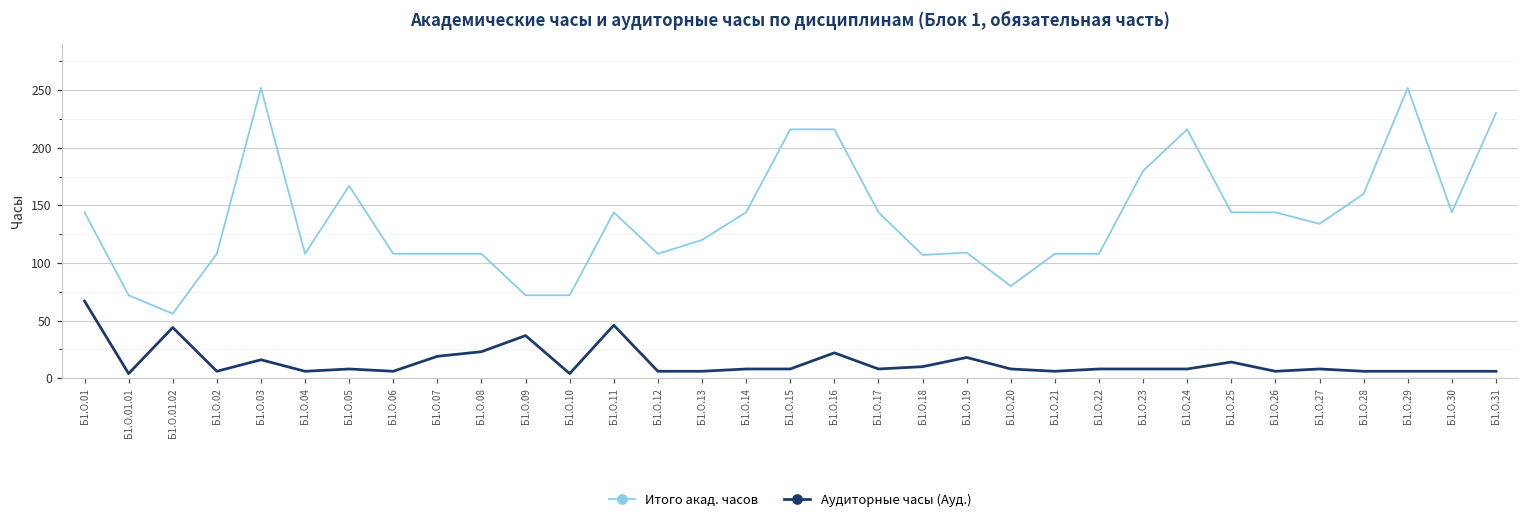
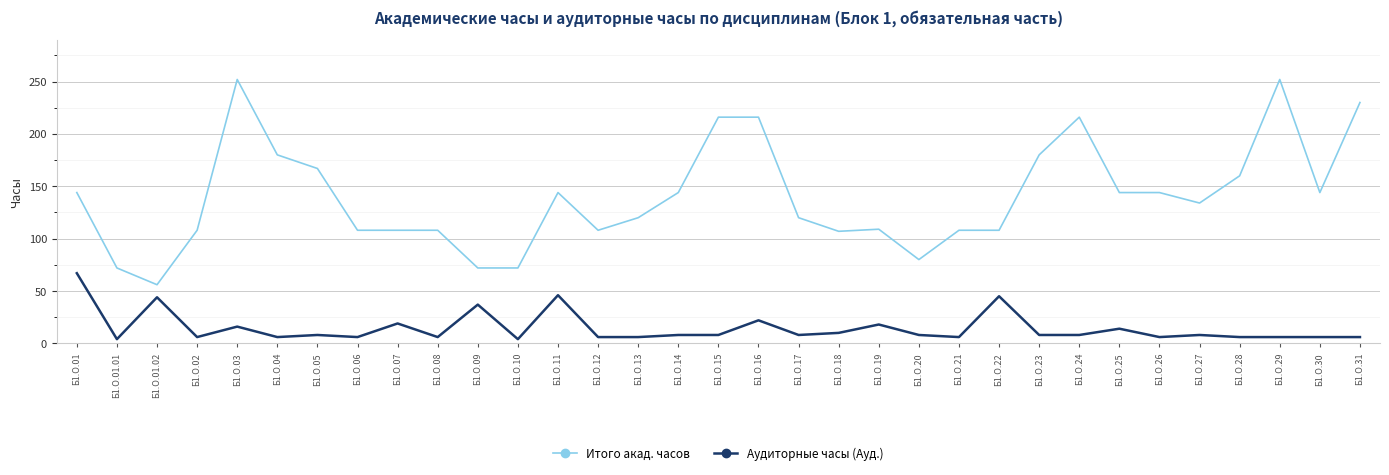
  {
    "Итого акад. часов": {
      "Б1.О.01": 144,
      "Б1.О.01.01": 72,
      "Б1.О.01.02": 56,
      "Б1.О.02": 108,
      "Б1.О.03": 252,
-     "Б1.О.04": 108,
+     "Б1.О.04": 180,
      "Б1.О.05": 167,
      "Б1.О.06": 108,
      "Б1.О.07": 108,
      "Б1.О.08": 108,
      "Б1.О.09": 72,
      "Б1.О.10": 72,
      "Б1.О.11": 144,
      "Б1.О.12": 108,
      "Б1.О.13": 120,
      "Б1.О.14": 144,
      "Б1.О.15": 216,
      "Б1.О.16": 216,
-     "Б1.О.17": 144,
+     "Б1.О.17": 120,
      "Б1.О.18": 107,
      "Б1.О.19": 109,
      "Б1.О.20": 80,
      "Б1.О.21": 108,
      "Б1.О.22": 108,
      "Б1.О.23": 180,
      "Б1.О.24": 216,
      "Б1.О.25": 144,
      "Б1.О.26": 144,
      "Б1.О.27": 134,
      "Б1.О.28": 160,
      "Б1.О.29": 252,
      "Б1.О.30": 144,
      "Б1.О.31": 230
    },
    "Аудиторные часы (Ауд.)": {
      "Б1.О.01": 67,
      "Б1.О.01.01": 4,
      "Б1.О.01.02": 44,
      "Б1.О.02": 6,
      "Б1.О.03": 16,
      "Б1.О.04": 6,
      "Б1.О.05": 8,
      "Б1.О.06": 6,
      "Б1.О.07": 19,
-     "Б1.О.08": 23,
+     "Б1.О.08": 6,
      "Б1.О.09": 37,
      "Б1.О.10": 4,
      "Б1.О.11": 46,
      "Б1.О.12": 6,
      "Б1.О.13": 6,
      "Б1.О.14": 8,
      "Б1.О.15": 8,
      "Б1.О.16": 22,
      "Б1.О.17": 8,
      "Б1.О.18": 10,
      "Б1.О.19": 18,
      "Б1.О.20": 8,
      "Б1.О.21": 6,
-     "Б1.О.22": 8,
+     "Б1.О.22": 45,
      "Б1.О.23": 8,
      "Б1.О.24": 8,
      "Б1.О.25": 14,
      "Б1.О.26": 6,
      "Б1.О.27": 8,
      "Б1.О.28": 6,
      "Б1.О.29": 6,
      "Б1.О.30": 6,
      "Б1.О.31": 6
    }
  }
